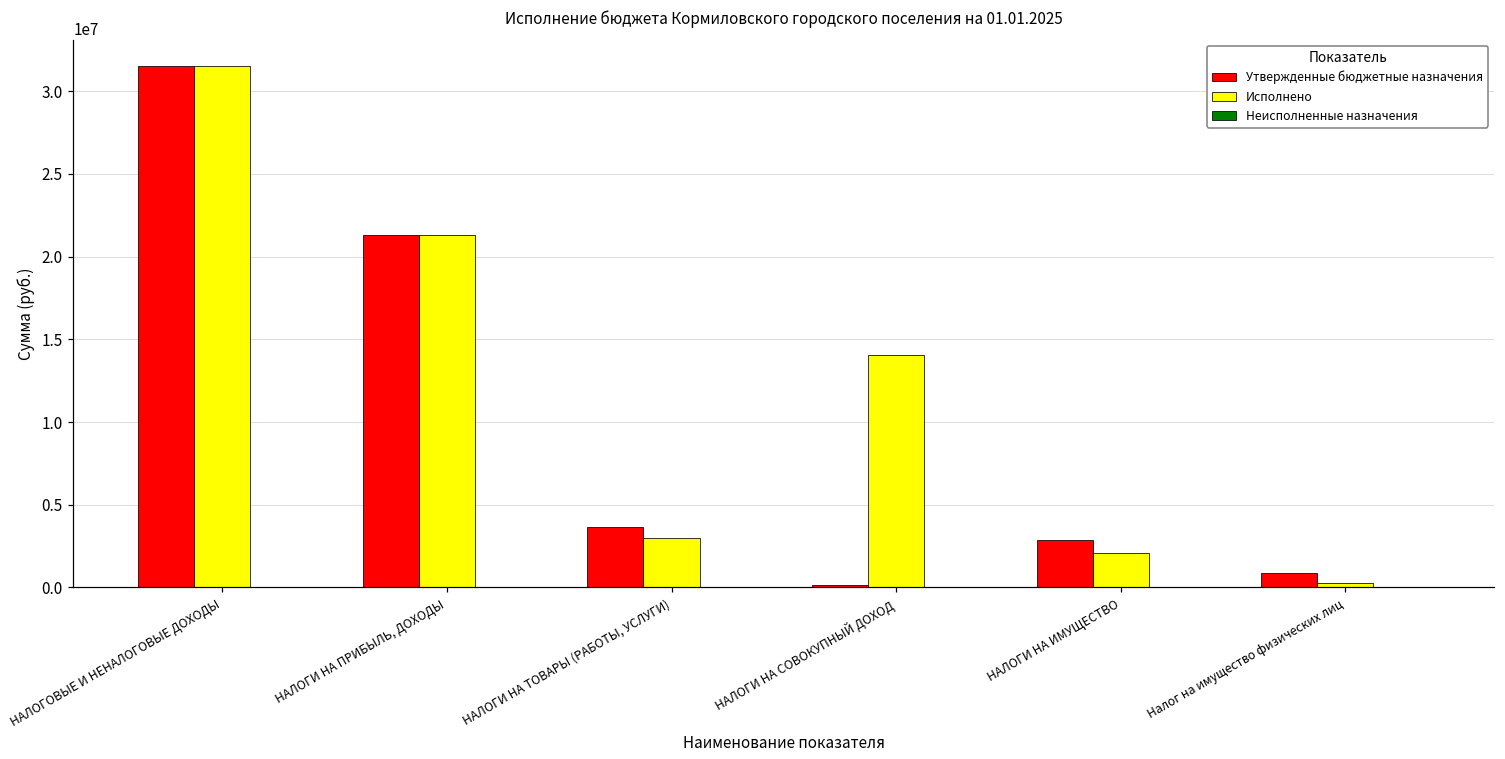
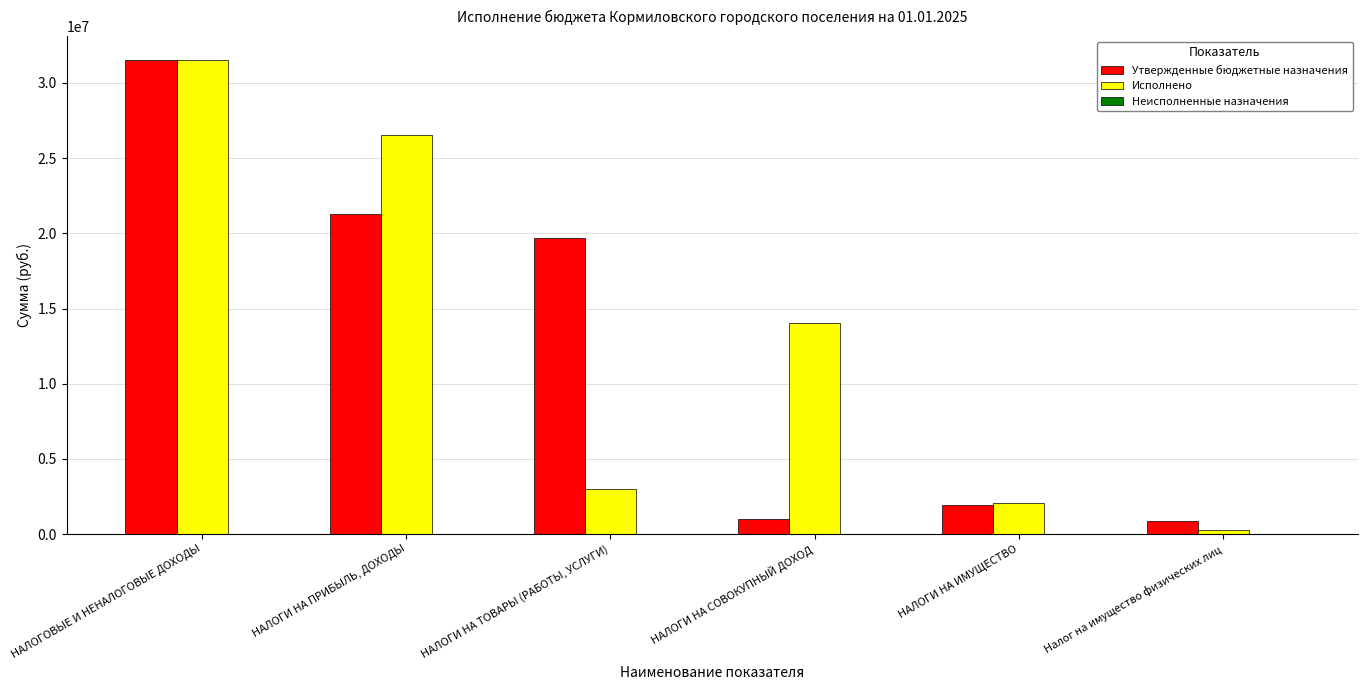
  {
    "Утвержденные бюджетные назначения": {
      "НАЛОГОВЫЕ И НЕНАЛОГОВЫЕ ДОХОДЫ": 31500000,
      "НАЛОГИ НА ПРИБЫЛЬ, ДОХОДЫ": 21300000,
-     "НАЛОГИ НА ТОВАРЫ (РАБОТЫ, УСЛУГИ)": 3700000,
-     "НАЛОГИ НА СОВОКУПНЫЙ ДОХОД": 200000,
-     "НАЛОГИ НА ИМУЩЕСТВО": 2800000,
+     "НАЛОГИ НА ТОВАРЫ (РАБОТЫ, УСЛУГИ)": 19700000,
+     "НАЛОГИ НА СОВОКУПНЫЙ ДОХОД": 1000000,
+     "НАЛОГИ НА ИМУЩЕСТВО": 1900000,
      "Налог на имущество физических лиц": 900000
    },
    "Исполнено": {
      "НАЛОГОВЫЕ И НЕНАЛОГОВЫЕ ДОХОДЫ": 31500000,
-     "НАЛОГИ НА ПРИБЫЛЬ, ДОХОДЫ": 21300000,
+     "НАЛОГИ НА ПРИБЫЛЬ, ДОХОДЫ": 26500000,
      "НАЛОГИ НА ТОВАРЫ (РАБОТЫ, УСЛУГИ)": 3000000,
      "НАЛОГИ НА СОВОКУПНЫЙ ДОХОД": 14100000,
      "НАЛОГИ НА ИМУЩЕСТВО": 2100000,
      "Налог на имущество физических лиц": 300000
    },
    "Неисполненные назначения": {
      "НАЛОГОВЫЕ И НЕНАЛОГОВЫЕ ДОХОДЫ": 0,
      "НАЛОГИ НА ПРИБЫЛЬ, ДОХОДЫ": 0,
      "НАЛОГИ НА ТОВАРЫ (РАБОТЫ, УСЛУГИ)": 0,
      "НАЛОГИ НА СОВОКУПНЫЙ ДОХОД": 0,
      "НАЛОГИ НА ИМУЩЕСТВО": 0,
      "Налог на имущество физических лиц": 0
    }
  }
